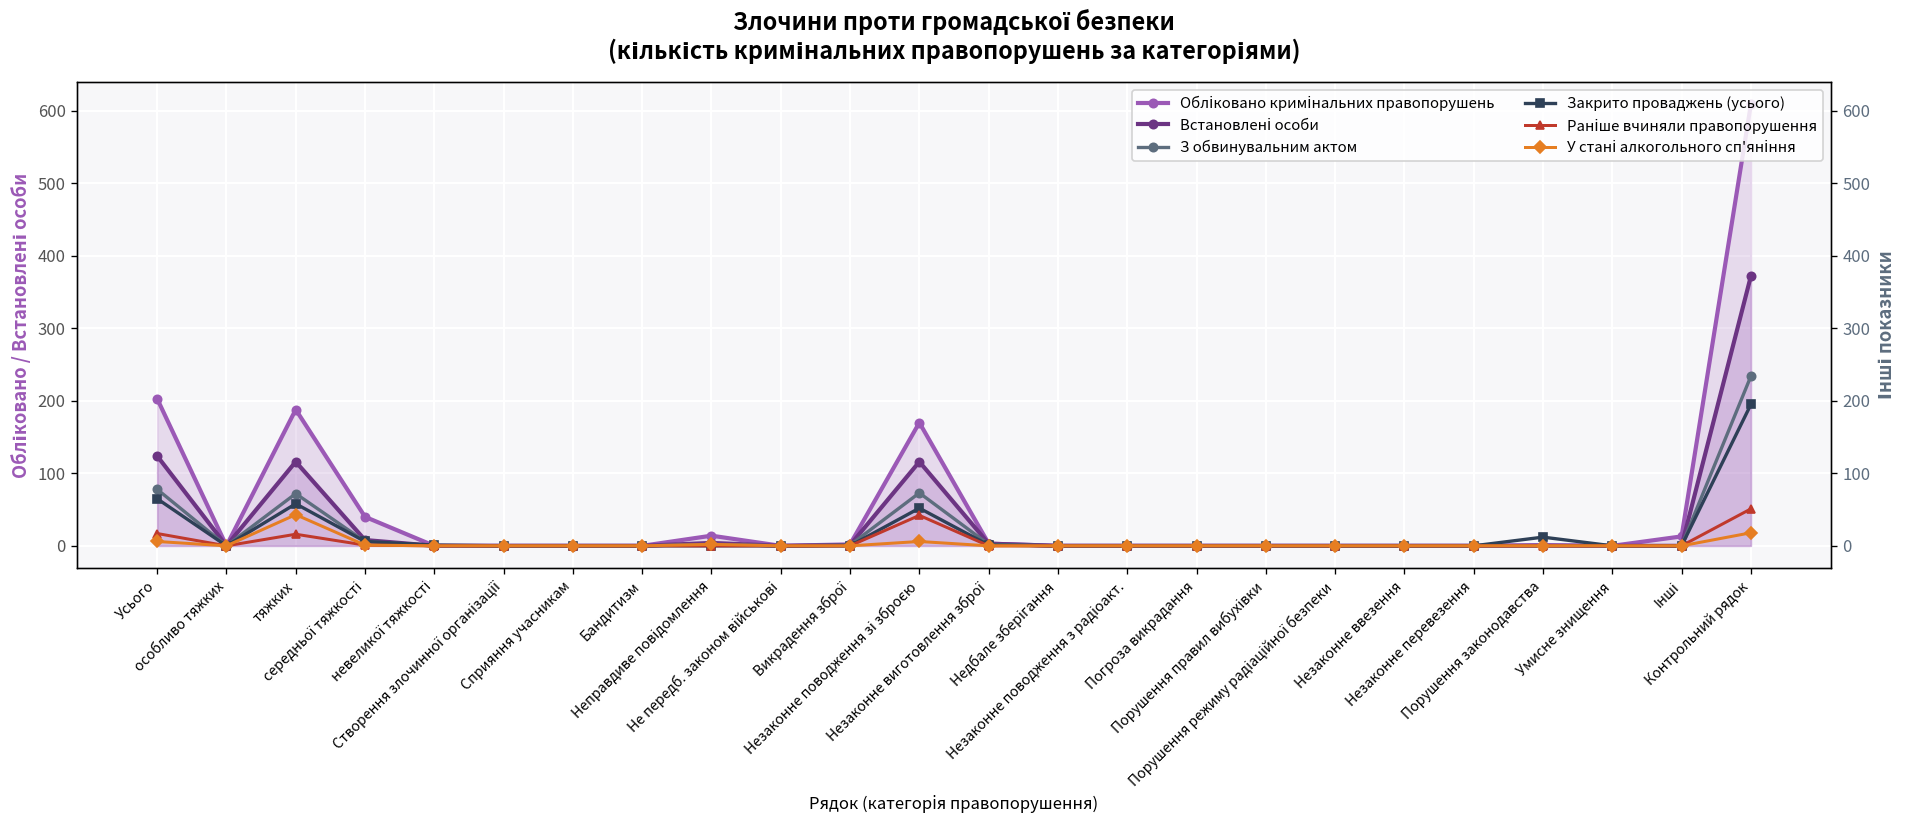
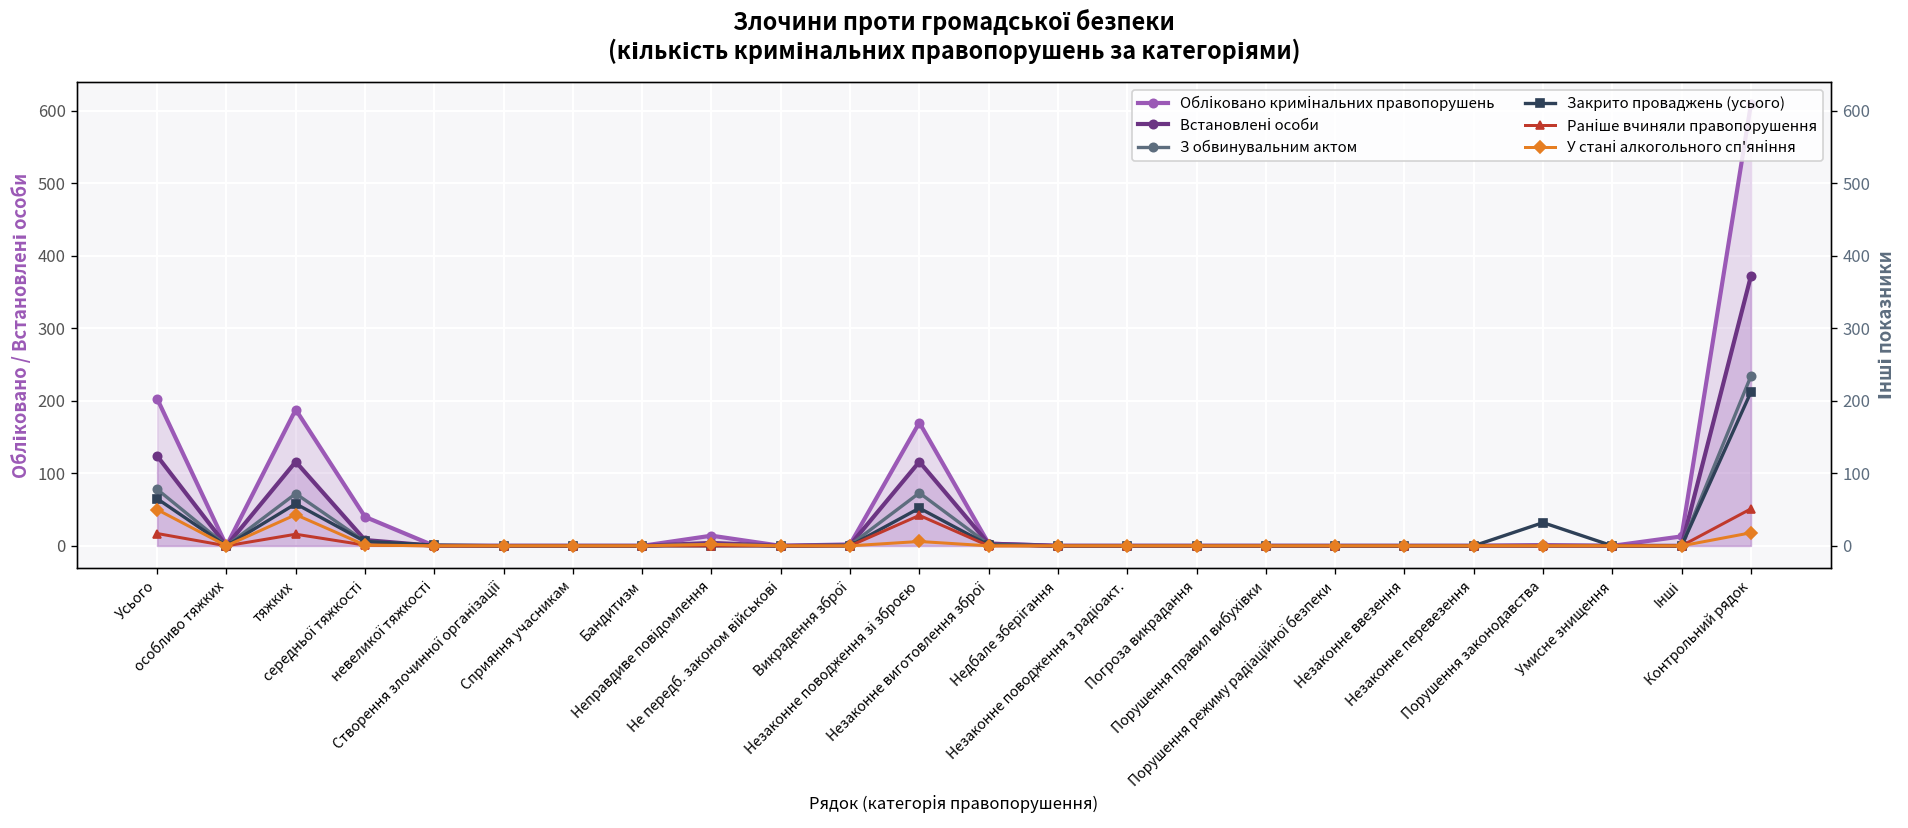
  {
    "Обліковано кримінальних правопорушень": {
      "Усього": 200,
      "тяжких": 190,
      "середньої тяжкості": 40,
      "Неправдиве повідомлення": 10,
      "Незаконне поводження зі зброєю": 170,
      "Інші": 10
    },
    "Закрито проваджень (усього)": {
      "Усього": 70,
      "тяжких": 60,
      "Незаконне поводження зі зброєю": 50,
-     "Порушення законодавства": 10,
-     "Контрольний рядок": 200
+     "Порушення законодавства": 30,
+     "Контрольний рядок": 210
    },
    "Раніше вчиняли правопорушення": {
      "Усього": 20,
      "тяжких": 20,
      "Незаконне поводження зі зброєю": 40,
      "Контрольний рядок": 50
    },
    "У стані алкогольного сп'яніння": {
-     "Усього": 10,
+     "Усього": 50,
      "тяжких": 40,
      "Незаконне поводження зі зброєю": 10,
      "Контрольний рядок": 20
    }
  }
